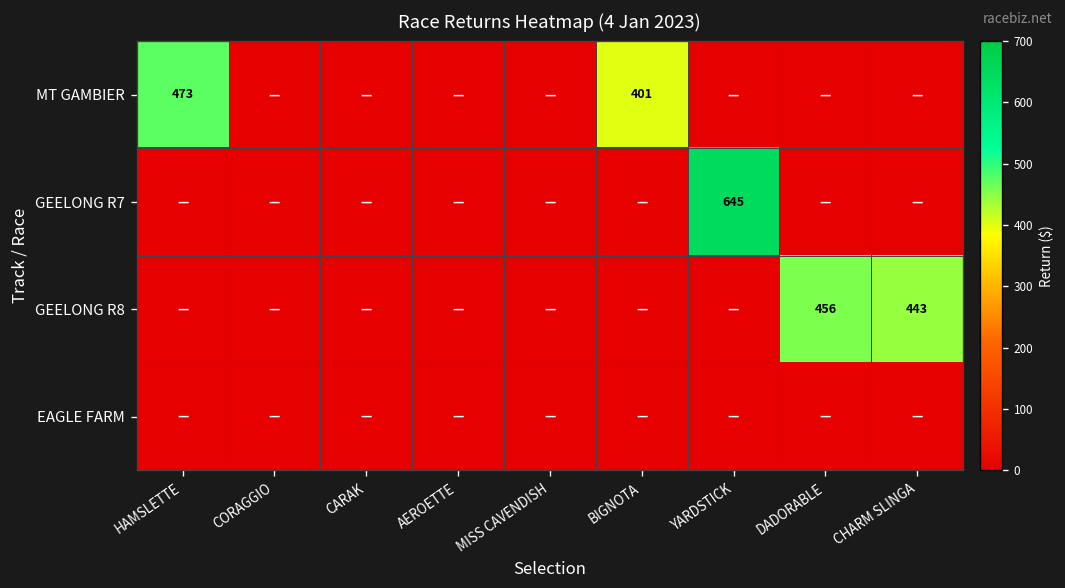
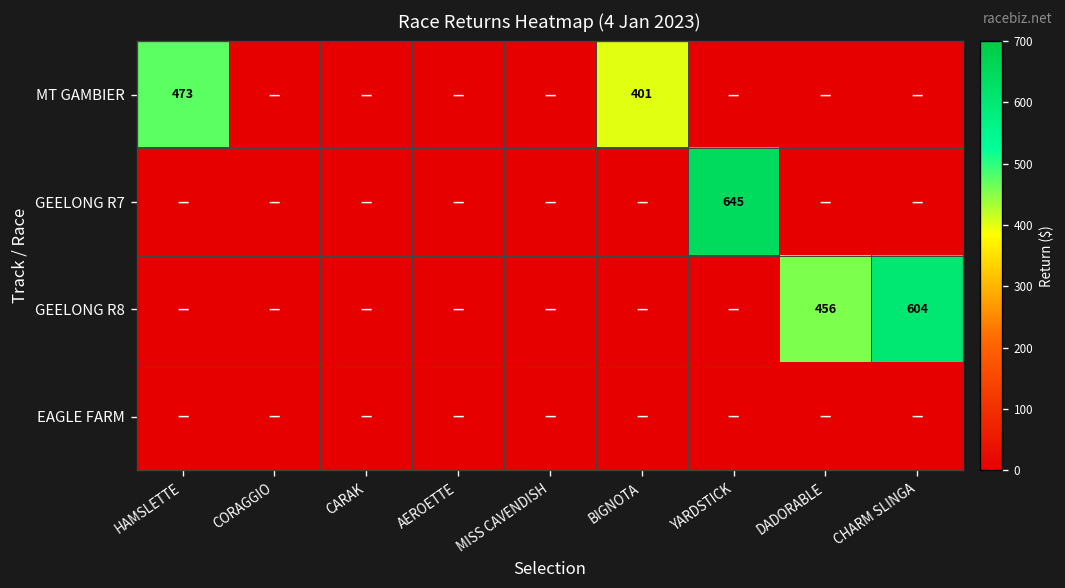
  {
    "MT GAMBIER": {
      "HAMSLETTE": 473,
      "BIGNOTA": 401
    },
    "GEELONG R7": {
      "YARDSTICK": 645
    },
    "GEELONG R8": {
      "DADORABLE": 456,
-     "CHARM SLINGA": 443
+     "CHARM SLINGA": 604
    }
  }
